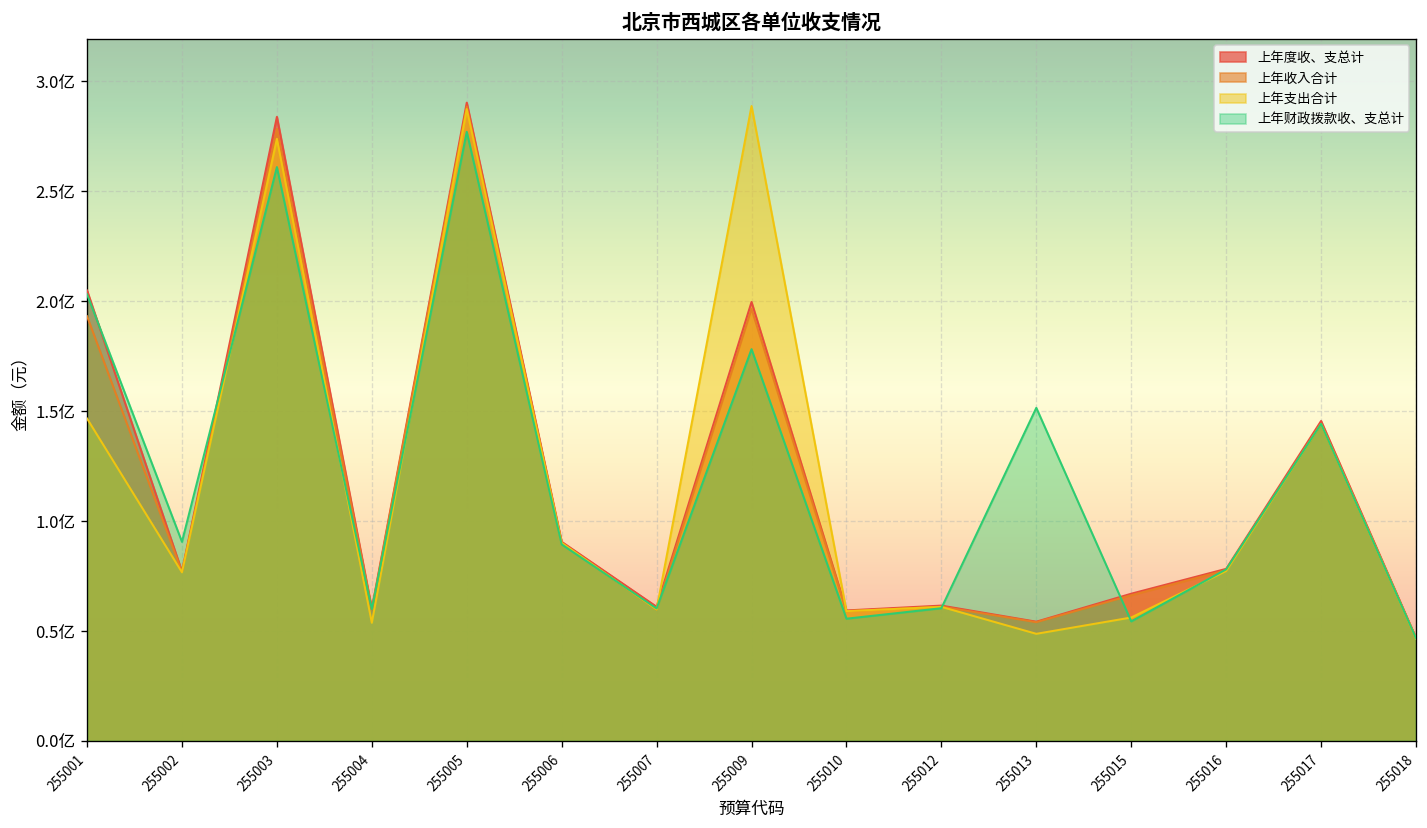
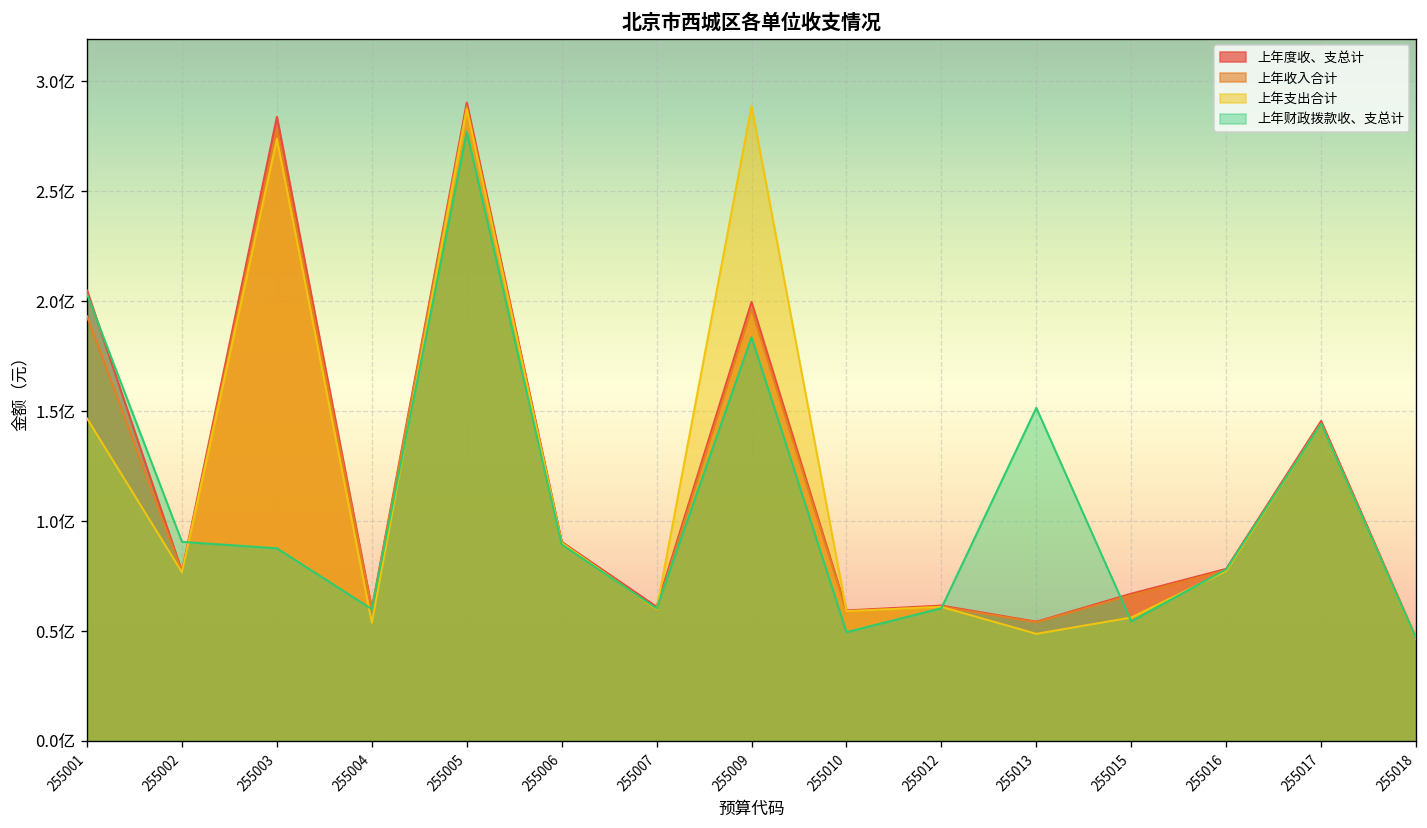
  {
    "上年支出合计": {
      "255001": "1.47亿",
      "255003": "2.74亿",
      "255004": "0.54亿",
      "255009": "2.89亿",
      "255013": "0.49亿",
      "255015": "0.56亿"
    },
    "上年财政拨款收、支总计": {
      "255001": "2.03亿",
      "255002": "0.91亿",
-     "255003": "2.61亿",
+     "255003": "0.88亿",
      "255005": "2.77亿",
-     "255009": "1.78亿",
-     "255010": "0.56亿",
+     "255009": "1.84亿",
+     "255010": "0.49亿",
      "255013": "1.51亿",
      "255015": "0.54亿"
    }
  }
